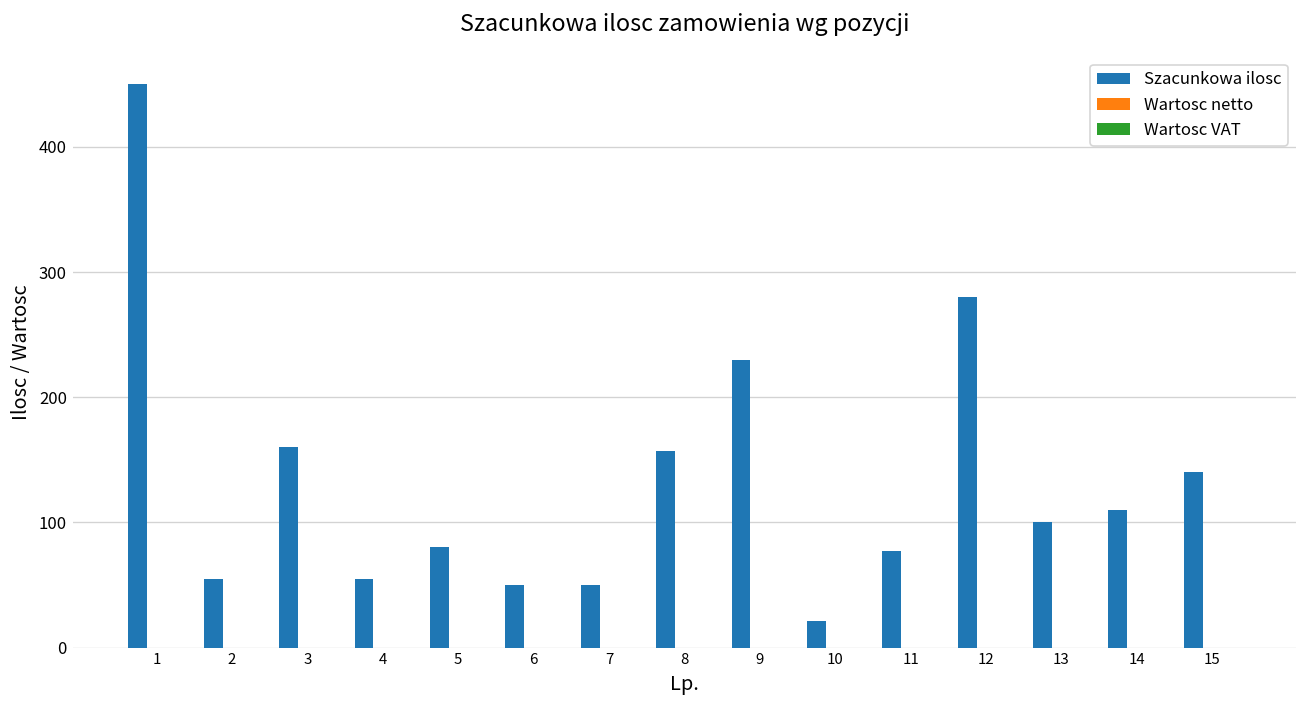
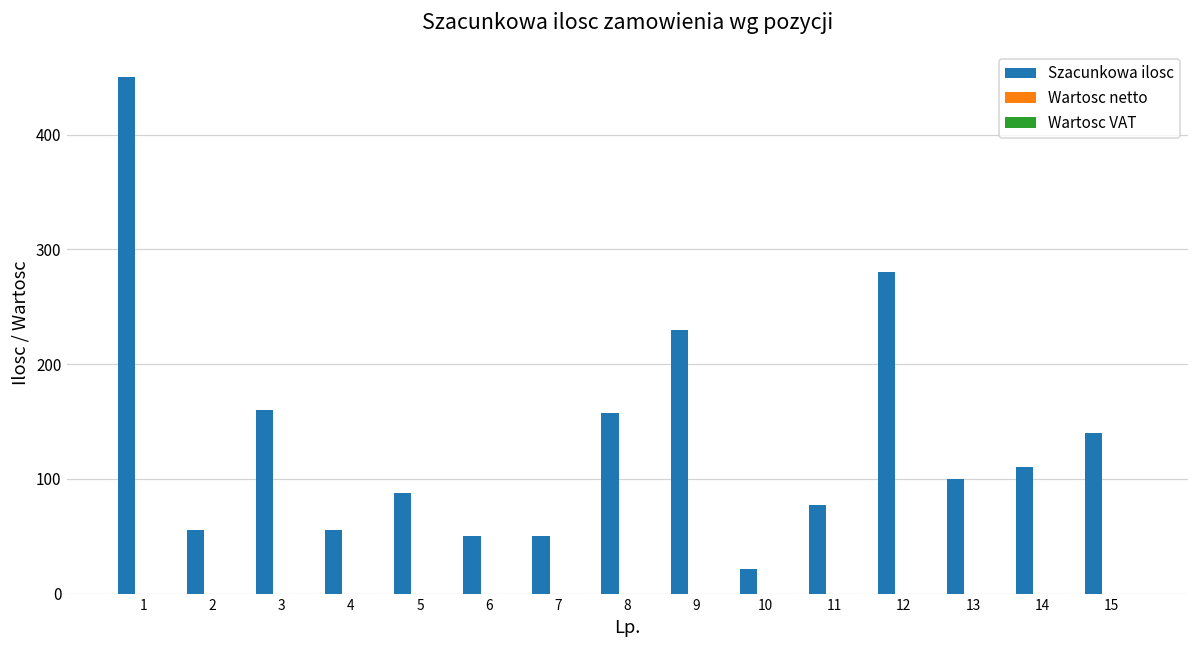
  {
    "Szacunkowa ilosc": {
      "1": 450,
      "2": 55,
      "3": 160,
      "4": 55,
-     "5": 80,
+     "5": 88,
      "6": 50,
      "7": 50,
      "8": 157,
      "9": 230,
      "10": 21,
      "11": 77,
      "12": 280,
      "13": 100,
      "14": 110,
      "15": 140
    },
    "Wartosc netto": {
      "1": 0,
      "2": 0,
      "3": 0,
      "4": 0,
      "5": 0,
      "6": 0,
      "7": 0,
      "8": 0,
      "9": 0,
      "10": 0,
      "11": 0,
      "12": 0,
      "13": 0,
      "14": 0,
      "15": 0
    },
    "Wartosc VAT": {
      "1": 0,
      "2": 0,
      "3": 0,
      "4": 0,
      "5": 0,
      "6": 0,
      "7": 0,
      "8": 0,
      "9": 0,
      "10": 0,
      "11": 0,
      "12": 0,
      "13": 0,
      "14": 0,
      "15": 0
    }
  }
